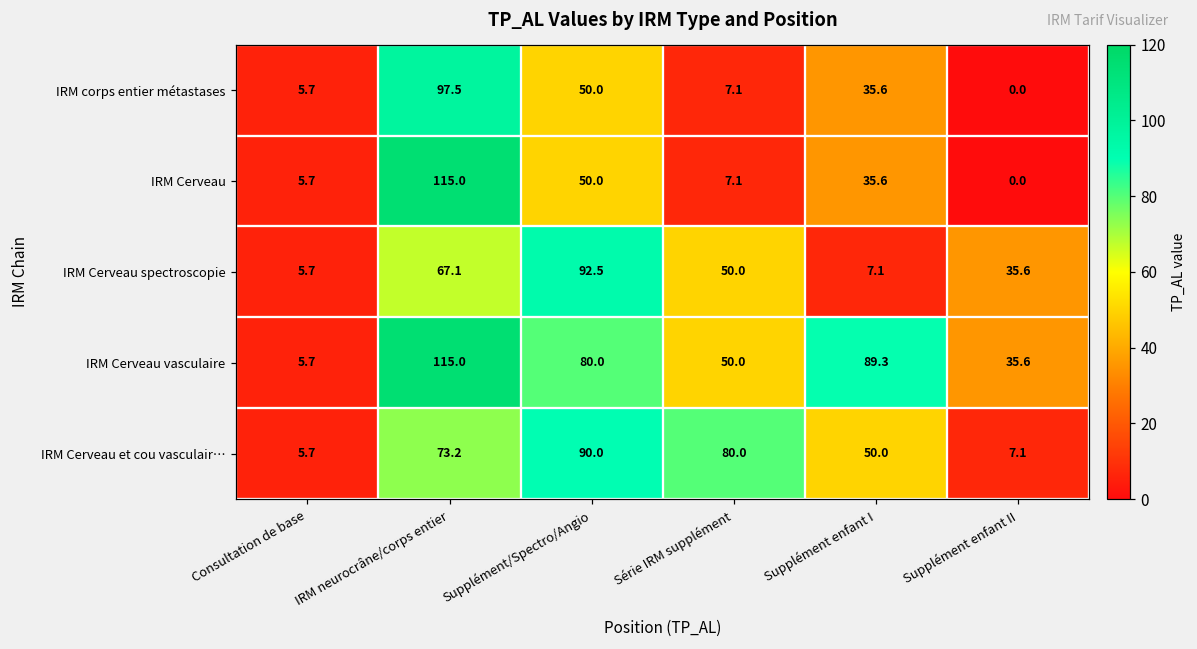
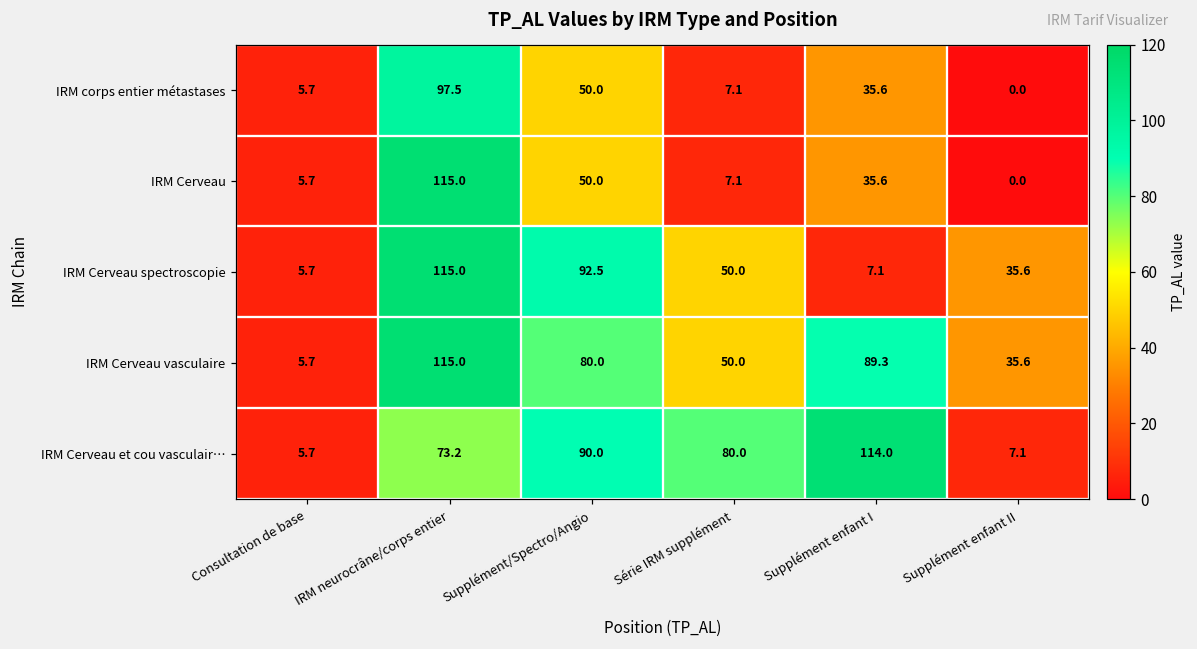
  {
    "IRM corps entier métastases": {
      "Consultation de base": 5.7,
      "IRM neurocrâne/corps entier": 97.5,
      "Supplément/Spectro/Angio": 50.0,
      "Série IRM supplément": 7.1,
      "Supplément enfant I": 35.6,
      "Supplément enfant II": 0.0
    },
    "IRM Cerveau": {
      "Consultation de base": 5.7,
      "IRM neurocrâne/corps entier": 115.0,
      "Supplément/Spectro/Angio": 50.0,
      "Série IRM supplément": 7.1,
      "Supplément enfant I": 35.6,
      "Supplément enfant II": 0.0
    },
    "IRM Cerveau spectroscopie": {
      "Consultation de base": 5.7,
-     "IRM neurocrâne/corps entier": 67.1,
+     "IRM neurocrâne/corps entier": 115.0,
      "Supplément/Spectro/Angio": 92.5,
      "Série IRM supplément": 50.0,
      "Supplément enfant I": 7.1,
      "Supplément enfant II": 35.6
    },
    "IRM Cerveau vasculaire": {
      "Consultation de base": 5.7,
      "IRM neurocrâne/corps entier": 115.0,
      "Supplément/Spectro/Angio": 80.0,
      "Série IRM supplément": 50.0,
      "Supplément enfant I": 89.3,
      "Supplément enfant II": 35.6
    },
    "IRM Cerveau et cou vasculair…": {
      "Consultation de base": 5.7,
      "IRM neurocrâne/corps entier": 73.2,
      "Supplément/Spectro/Angio": 90.0,
      "Série IRM supplément": 80.0,
-     "Supplément enfant I": 50.0,
+     "Supplément enfant I": 114.0,
      "Supplément enfant II": 7.1
    }
  }
